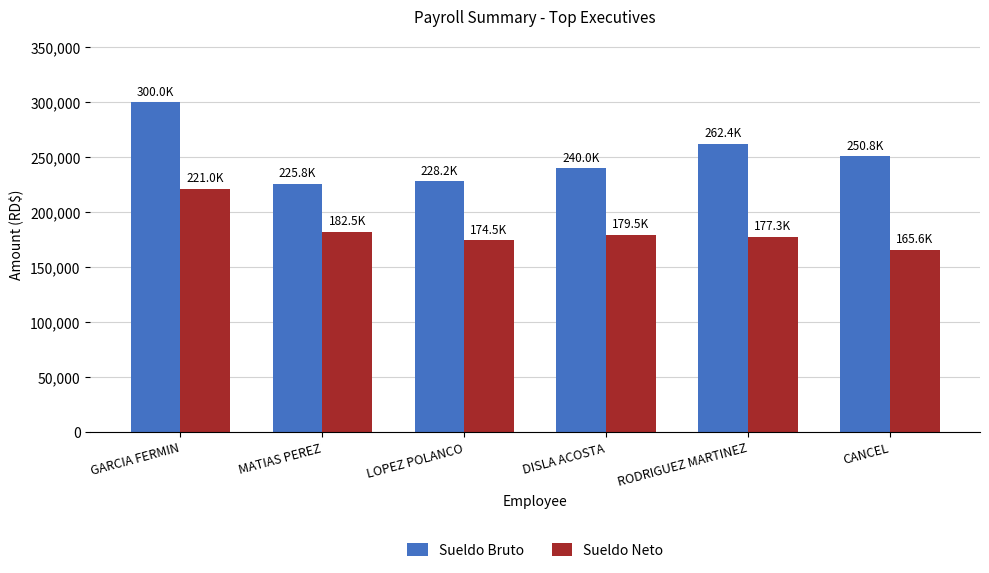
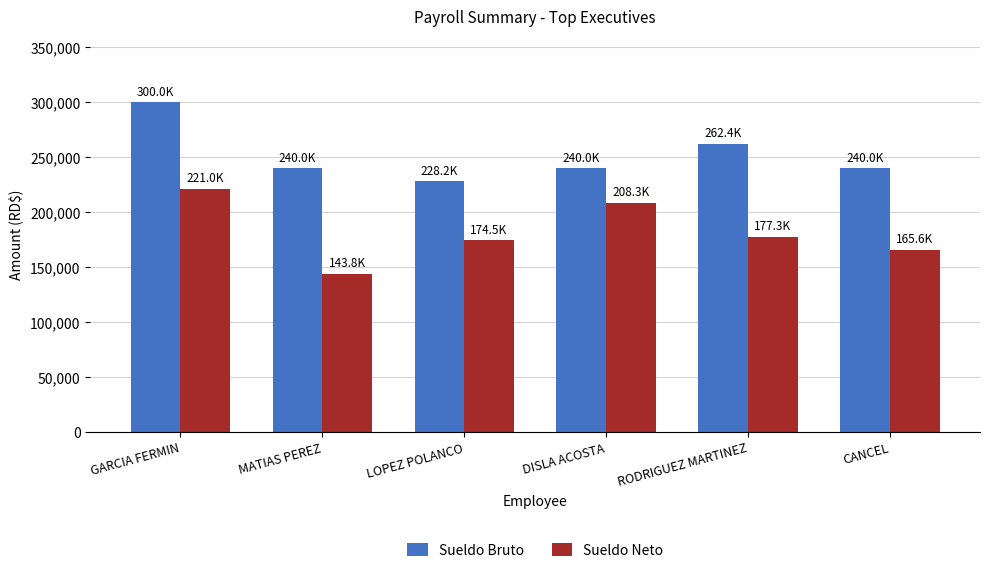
  {
    "Sueldo Bruto": {
      "GARCIA FERMIN": "300.0K",
-     "MATIAS PEREZ": "225.8K",
+     "MATIAS PEREZ": "240.0K",
      "LOPEZ POLANCO": "228.2K",
      "DISLA ACOSTA": "240.0K",
      "RODRIGUEZ MARTINEZ": "262.4K",
-     "CANCEL": "250.8K"
+     "CANCEL": "240.0K"
    },
    "Sueldo Neto": {
      "GARCIA FERMIN": "221.0K",
-     "MATIAS PEREZ": "182.5K",
+     "MATIAS PEREZ": "143.8K",
      "LOPEZ POLANCO": "174.5K",
-     "DISLA ACOSTA": "179.5K",
+     "DISLA ACOSTA": "208.3K",
      "RODRIGUEZ MARTINEZ": "177.3K",
      "CANCEL": "165.6K"
    }
  }
